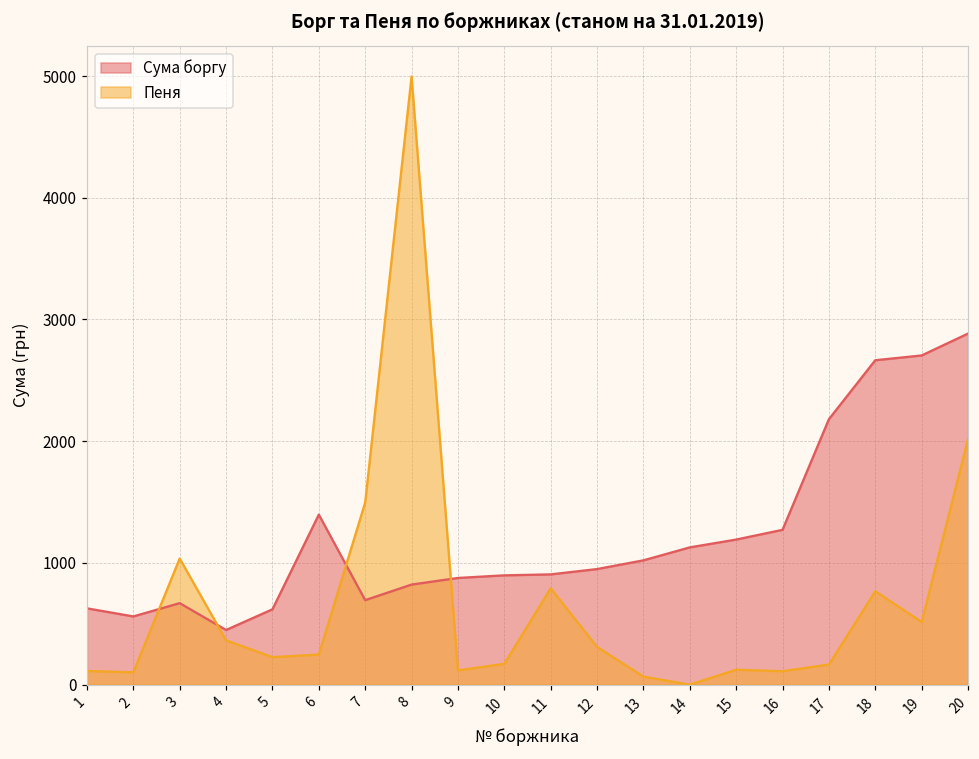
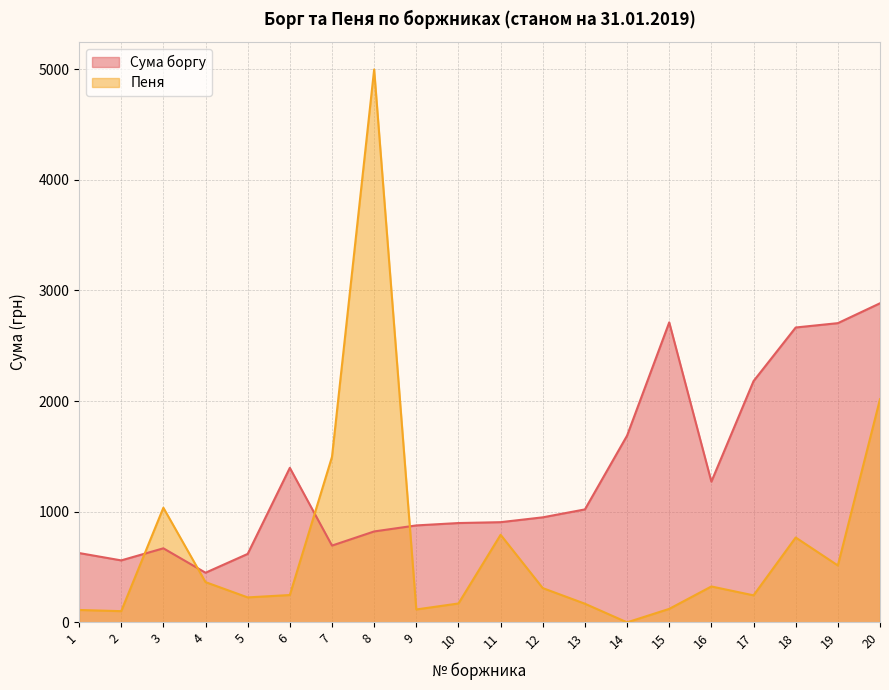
  {
    "Сума боргу": {
      "1": 630,
      "2": 560,
      "3": 670,
      "4": 450,
      "5": 620,
      "6": 1400,
      "7": 690,
      "8": 820,
      "9": 880,
      "10": 900,
      "11": 910,
      "12": 950,
      "13": 1020,
-     "14": 1130,
-     "15": 1190,
+     "14": 1690,
+     "15": 2710,
      "16": 1270,
      "17": 2180,
      "18": 2660,
      "19": 2700,
      "20": 2880
    },
    "Пеня": {
      "1": 110,
      "2": 100,
      "3": 1040,
      "4": 360,
      "5": 230,
      "6": 250,
      "7": 1500,
      "8": 5000,
      "9": 120,
      "10": 170,
      "11": 790,
      "12": 310,
-     "13": 70,
+     "13": 170,
      "14": 0,
      "15": 120,
-     "16": 110,
-     "17": 160,
+     "16": 320,
+     "17": 240,
      "18": 770,
      "19": 510,
      "20": 2020
    }
  }
